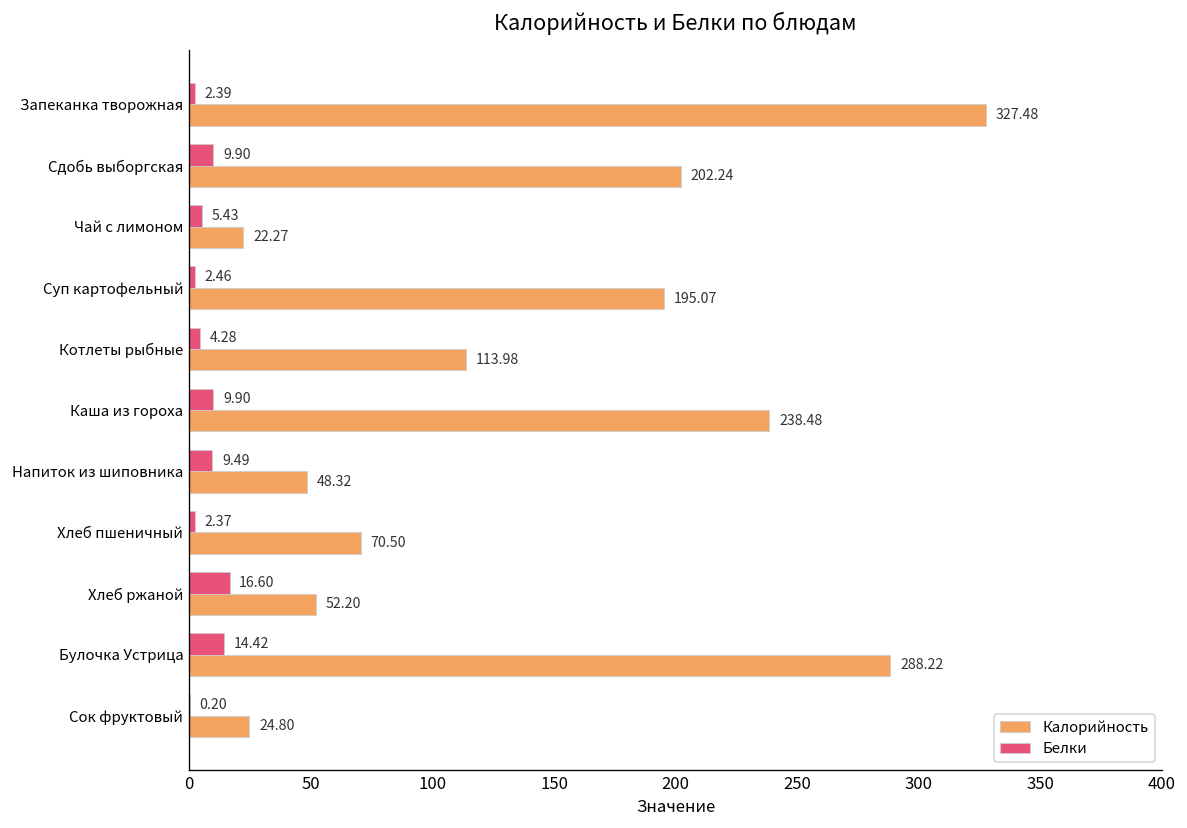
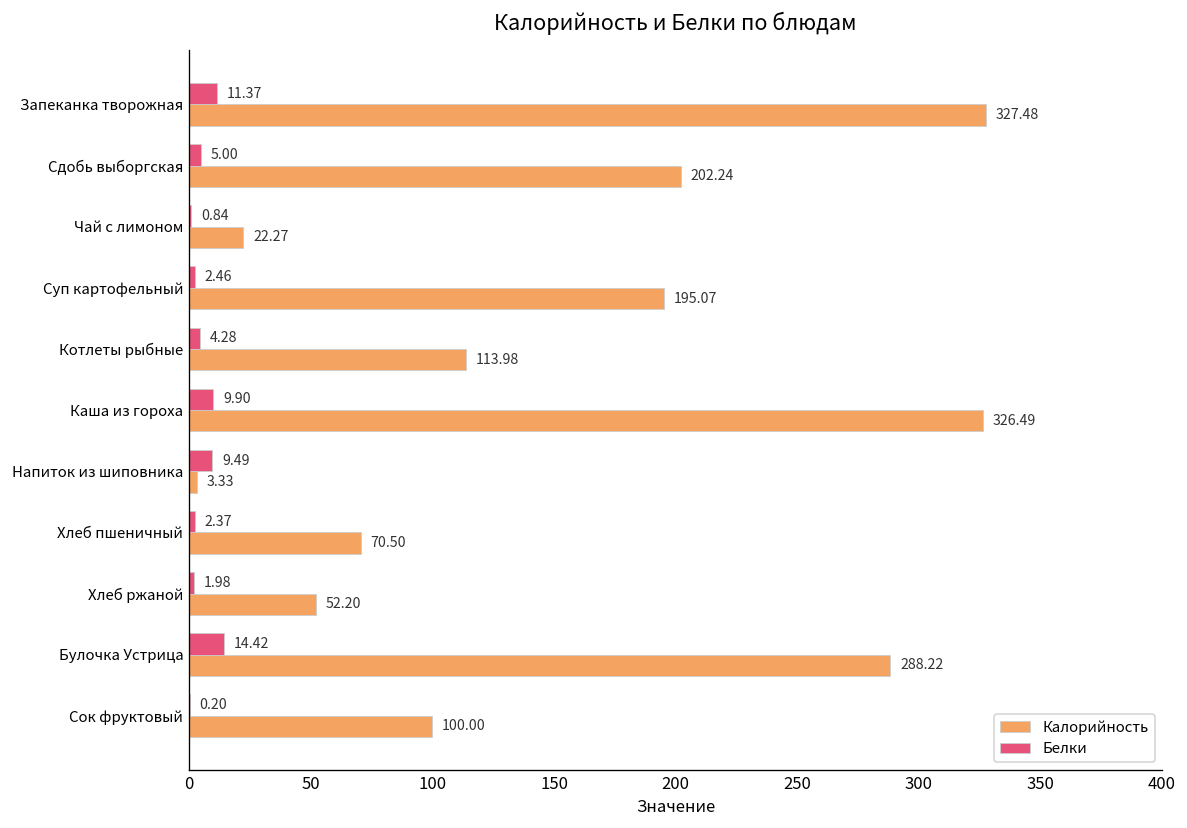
  {
    "Калорийность": {
      "Запеканка творожная": 327.48,
      "Сдобь выборгская": 202.24,
      "Чай с лимоном": 22.27,
      "Суп картофельный": 195.07,
      "Котлеты рыбные": 113.98,
-     "Каша из гороха": 238.48,
-     "Напиток из шиповника": 48.32,
+     "Каша из гороха": 326.49,
+     "Напиток из шиповника": 3.33,
      "Хлеб пшеничный": 70.50,
      "Хлеб ржаной": 52.20,
      "Булочка Устрица": 288.22,
-     "Сок фруктовый": 24.80
+     "Сок фруктовый": 100.00
    },
    "Белки": {
-     "Запеканка творожная": 2.39,
-     "Сдобь выборгская": 9.90,
-     "Чай с лимоном": 5.43,
+     "Запеканка творожная": 11.37,
+     "Сдобь выборгская": 5.00,
+     "Чай с лимоном": 0.84,
      "Суп картофельный": 2.46,
      "Котлеты рыбные": 4.28,
      "Каша из гороха": 9.90,
      "Напиток из шиповника": 9.49,
      "Хлеб пшеничный": 2.37,
-     "Хлеб ржаной": 16.60,
+     "Хлеб ржаной": 1.98,
      "Булочка Устрица": 14.42,
      "Сок фруктовый": 0.20
    }
  }
